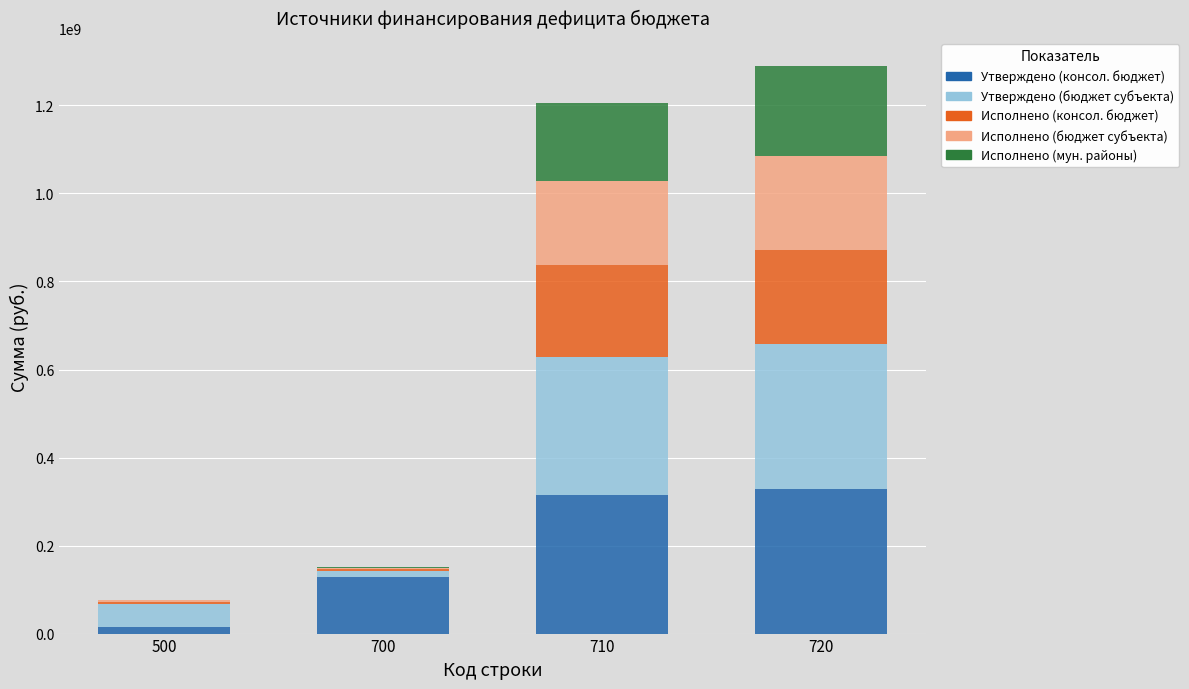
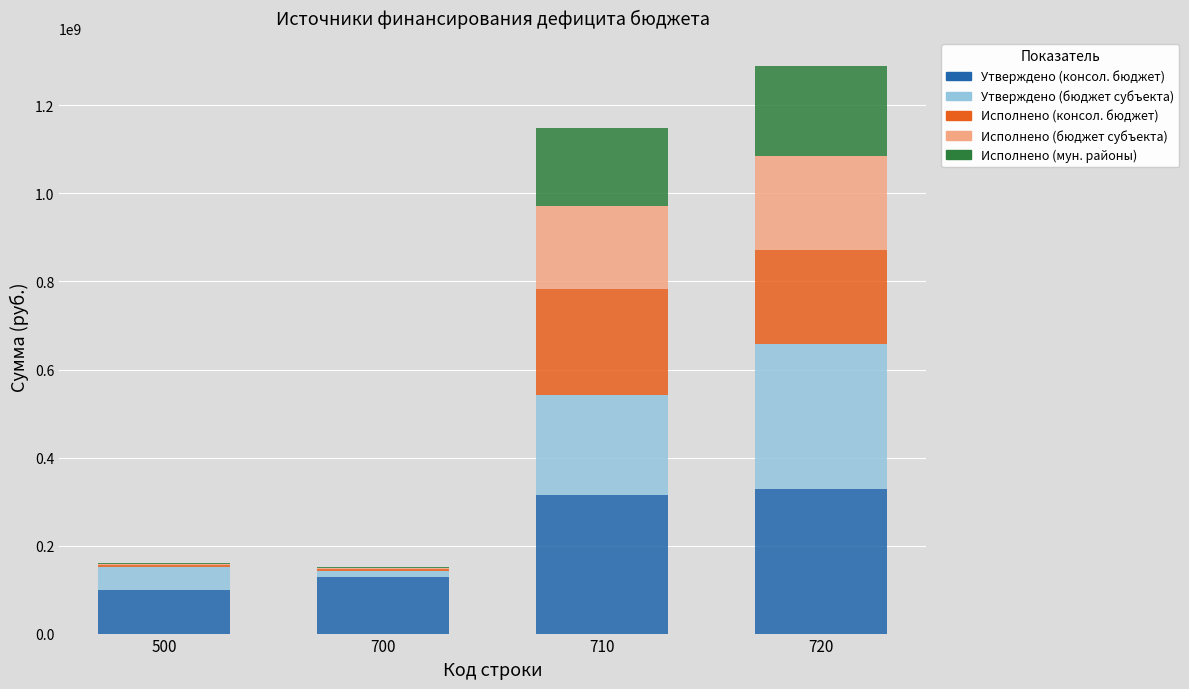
  {
    "Утверждено (консол. бюджет)": {
-     "500": 10000000,
+     "500": 100000000,
      "700": 130000000,
      "710": 310000000,
      "720": 330000000
    },
    "Утверждено (бюджет субъекта)": {
      "500": 50000000,
      "700": 10000000,
-     "710": 310000000,
+     "710": 230000000,
      "720": 330000000
    },
    "Исполнено (консол. бюджет)": {
-     "710": 210000000,
+     "710": 240000000,
      "720": 210000000
    },
    "Исполнено (бюджет субъекта)": {
      "710": 190000000,
      "720": 210000000
    },
    "Исполнено (мун. районы)": {
      "710": 180000000,
      "720": 200000000
    }
  }
